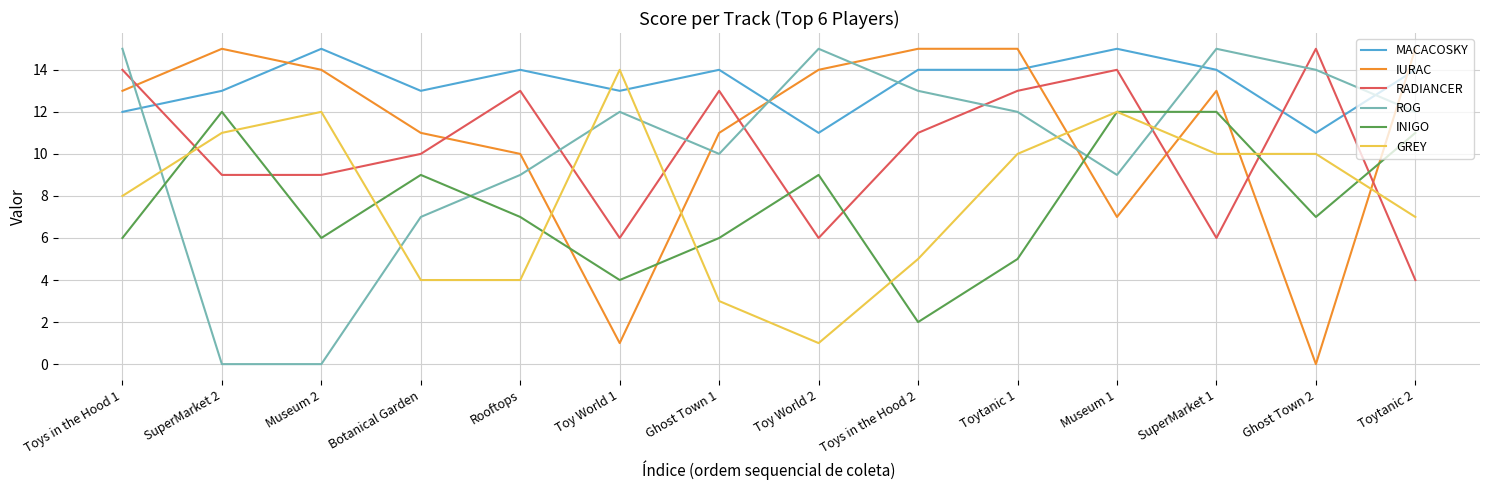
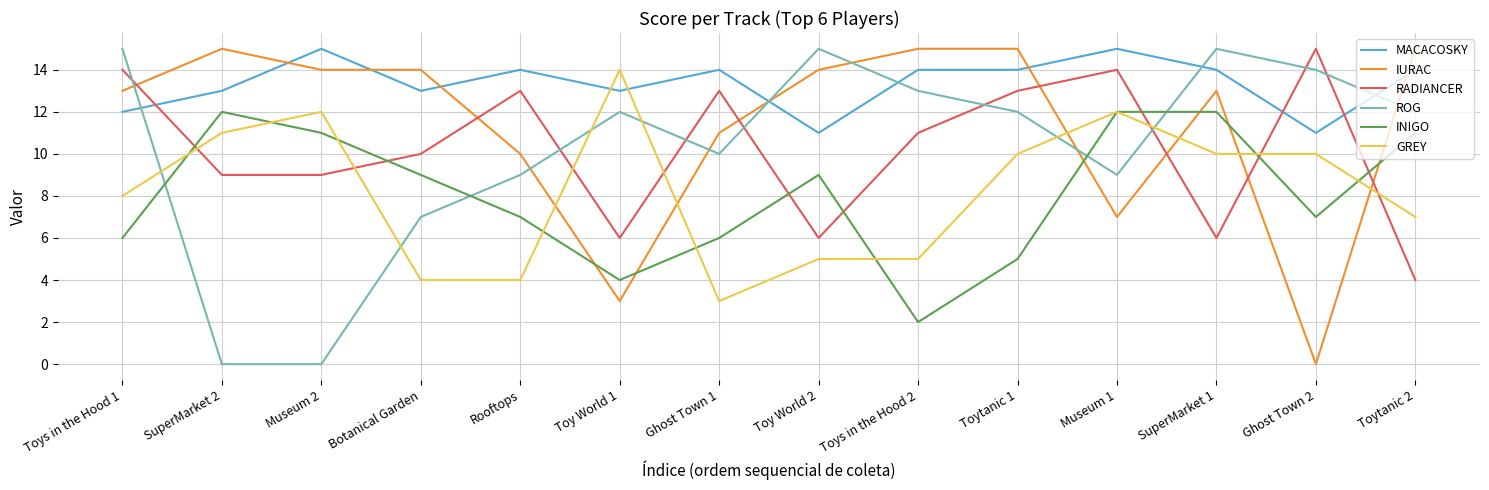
  {
    "IURAC": {
      "Toys in the Hood 1": 13,
      "SuperMarket 2": 15,
      "Museum 2": 14,
-     "Botanical Garden": 11,
+     "Botanical Garden": 14,
      "Rooftops": 10,
-     "Toy World 1": 1,
+     "Toy World 1": 3,
      "Ghost Town 1": 11,
      "Toy World 2": 14,
      "Toys in the Hood 2": 15,
      "Toytanic 1": 15,
      "Museum 1": 7,
      "SuperMarket 1": 13,
      "Ghost Town 2": 0
    },
    "RADIANCER": {
      "Toys in the Hood 1": 14,
      "SuperMarket 2": 9,
      "Museum 2": 9,
      "Botanical Garden": 10,
      "Rooftops": 13,
      "Toy World 1": 6,
      "Ghost Town 1": 13,
      "Toy World 2": 6,
      "Toys in the Hood 2": 11,
      "Toytanic 1": 13,
      "Museum 1": 14,
      "SuperMarket 1": 6,
      "Ghost Town 2": 15,
      "Toytanic 2": 4
    },
    "INIGO": {
      "Toys in the Hood 1": 6,
      "SuperMarket 2": 12,
-     "Museum 2": 6,
+     "Museum 2": 11,
      "Botanical Garden": 9,
      "Rooftops": 7,
      "Toy World 1": 4,
      "Ghost Town 1": 6,
      "Toy World 2": 9,
      "Toys in the Hood 2": 2,
      "Toytanic 1": 5,
      "SuperMarket 1": 12,
      "Ghost Town 2": 7
    },
    "GREY": {
      "Toys in the Hood 1": 8,
      "SuperMarket 2": 11,
      "Museum 2": 12,
      "Botanical Garden": 4,
      "Rooftops": 4,
      "Toy World 1": 14,
      "Ghost Town 1": 3,
-     "Toy World 2": 1,
+     "Toy World 2": 5,
      "Toys in the Hood 2": 5,
      "Toytanic 1": 10,
      "SuperMarket 1": 10,
      "Ghost Town 2": 10,
      "Toytanic 2": 7
    }
  }
